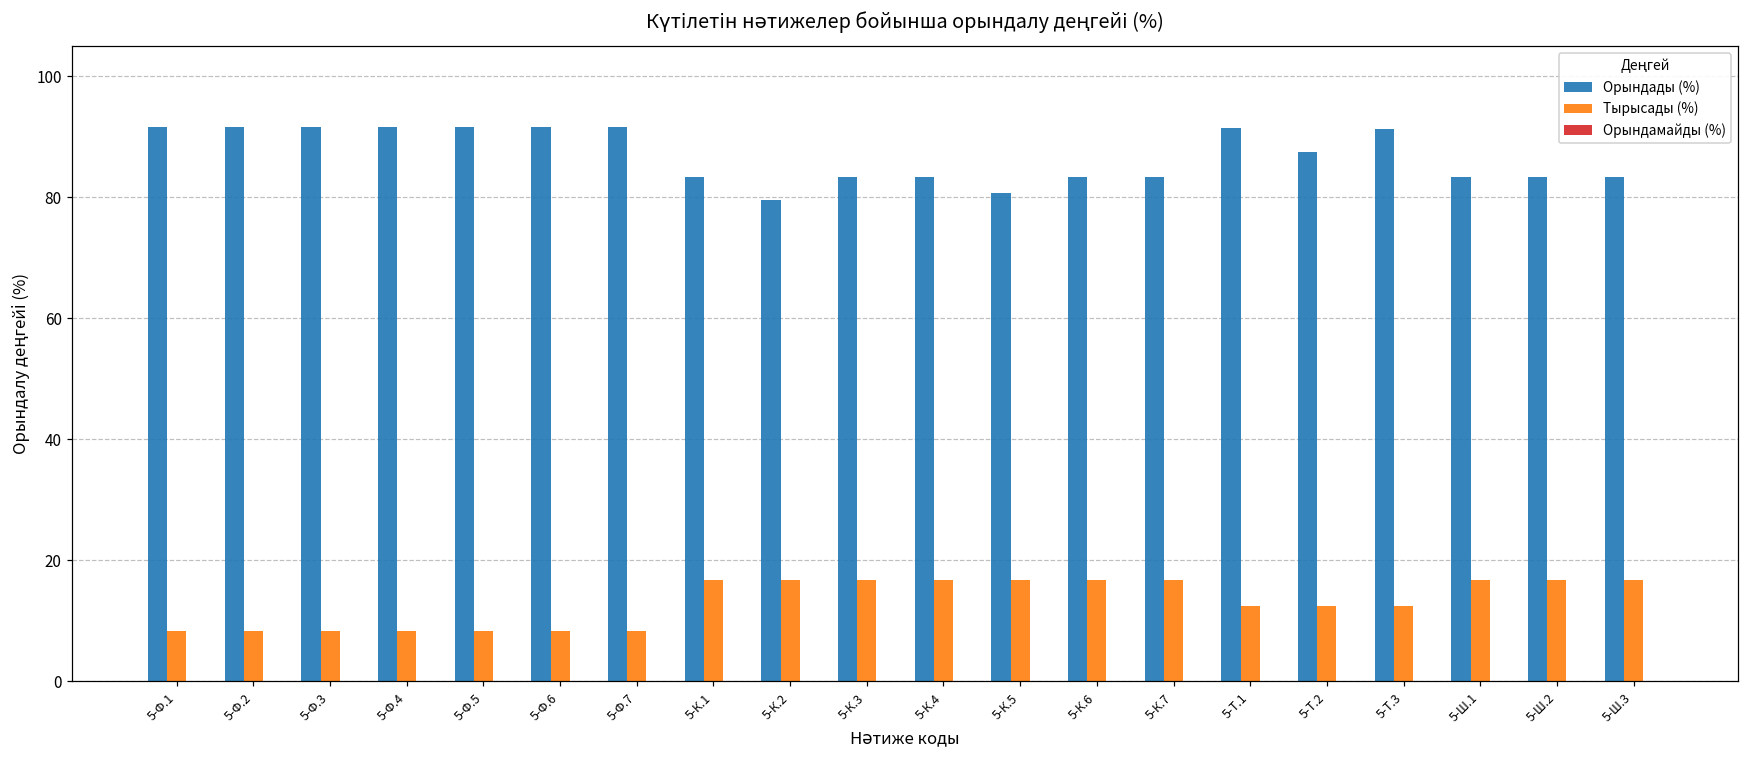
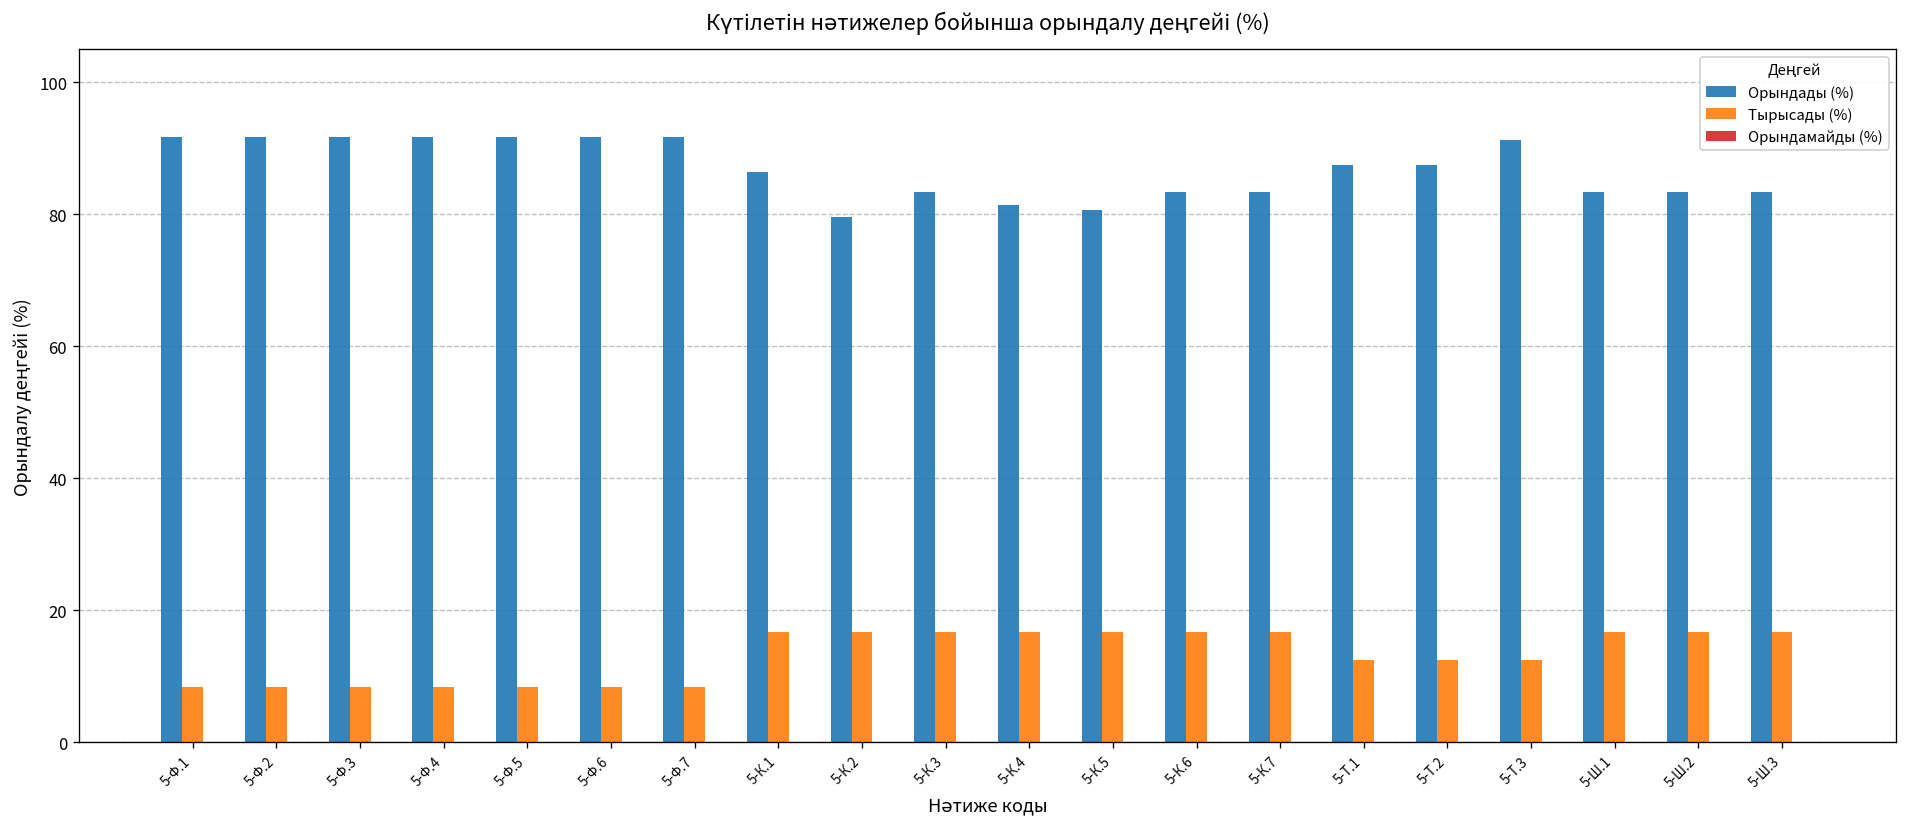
  {
    "Орындады (%)": {
      "5-Ф.1": 92,
      "5-Ф.2": 92,
      "5-Ф.3": 92,
      "5-Ф.4": 92,
      "5-Ф.5": 92,
      "5-Ф.6": 92,
      "5-Ф.7": 92,
-     "5-К.1": 83,
+     "5-К.1": 86,
      "5-К.2": 80,
      "5-К.3": 83,
-     "5-К.4": 83,
+     "5-К.4": 81,
      "5-К.5": 81,
      "5-К.6": 83,
      "5-К.7": 83,
-     "5-Т.1": 91,
+     "5-Т.1": 88,
      "5-Т.2": 88,
      "5-Т.3": 91,
      "5-Ш.1": 83,
      "5-Ш.2": 83,
      "5-Ш.3": 83
    },
    "Тырысады (%)": {
      "5-Ф.1": 8,
      "5-Ф.2": 8,
      "5-Ф.3": 8,
      "5-Ф.4": 8,
      "5-Ф.5": 8,
      "5-Ф.6": 8,
      "5-Ф.7": 8,
      "5-К.1": 17,
      "5-К.2": 17,
      "5-К.3": 17,
      "5-К.4": 17,
      "5-К.5": 17,
      "5-К.6": 17,
      "5-К.7": 17,
      "5-Т.1": 13,
      "5-Т.2": 13,
      "5-Т.3": 13,
      "5-Ш.1": 17,
      "5-Ш.2": 17,
      "5-Ш.3": 17
    },
    "Орындамайды (%)": {
      "5-Ф.1": 0,
      "5-Ф.2": 0,
      "5-Ф.3": 0,
      "5-Ф.4": 0,
      "5-Ф.5": 0,
      "5-Ф.6": 0,
      "5-Ф.7": 0,
      "5-К.1": 0,
      "5-К.2": 0,
      "5-К.3": 0,
      "5-К.4": 0,
      "5-К.5": 0,
      "5-К.6": 0,
      "5-К.7": 0,
      "5-Т.1": 0,
      "5-Т.2": 0,
      "5-Т.3": 0,
      "5-Ш.1": 0,
      "5-Ш.2": 0,
      "5-Ш.3": 0
    }
  }
